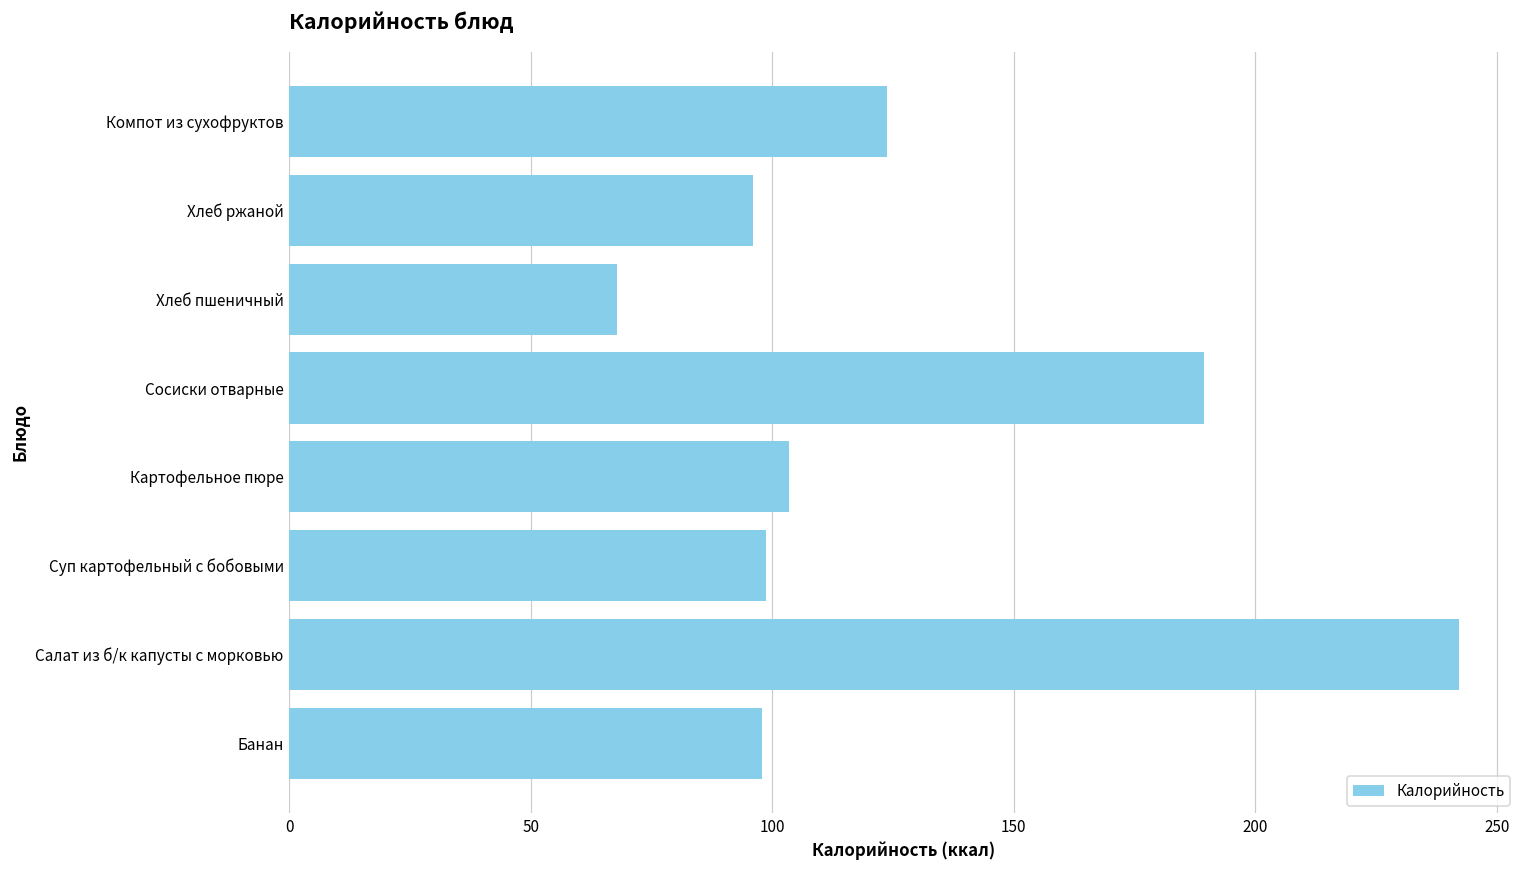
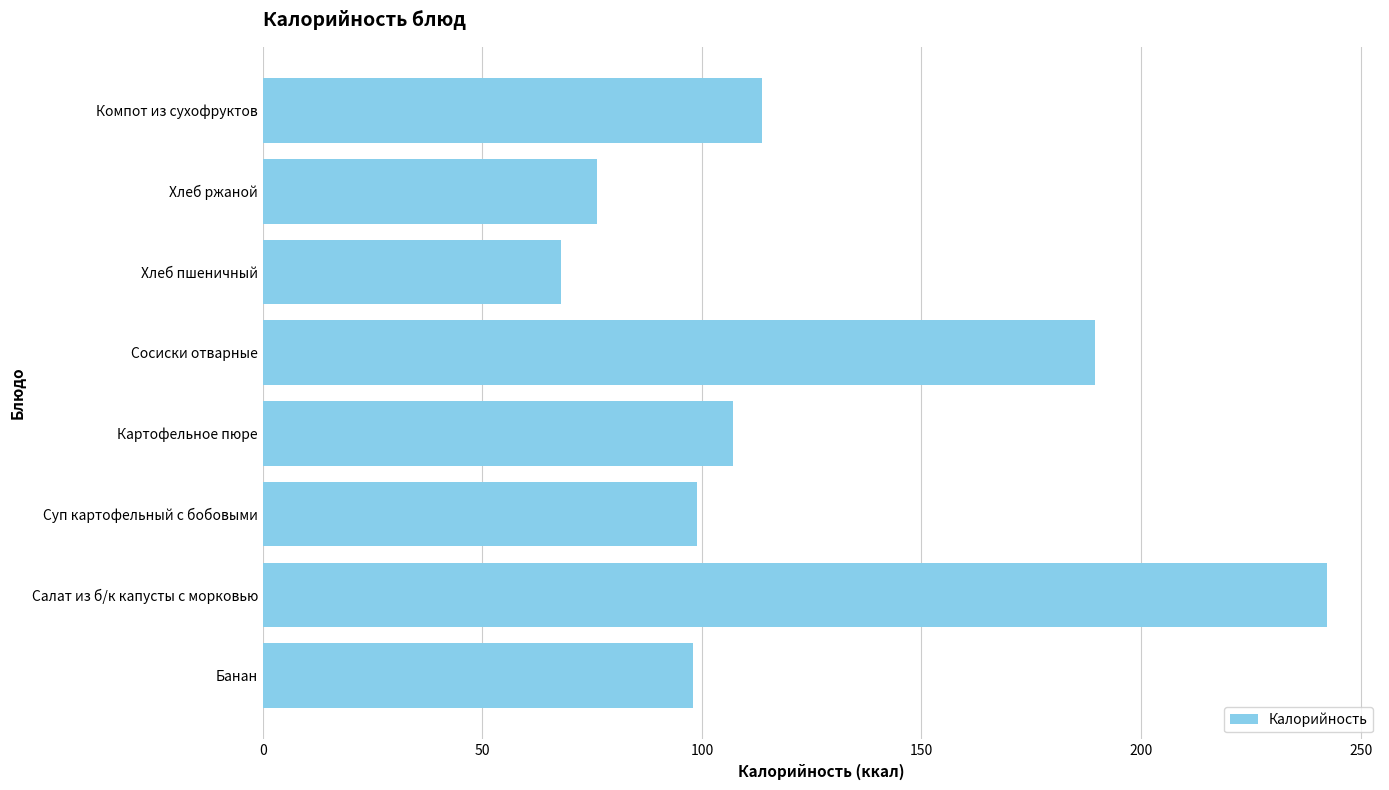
  {
-   "Компот из сухофруктов": 124,
-   "Хлеб ржаной": 96,
+   "Компот из сухофруктов": 114,
+   "Хлеб ржаной": 76,
    "Хлеб пшеничный": 68,
    "Сосиски отварные": 189,
-   "Картофельное пюре": 104,
+   "Картофельное пюре": 107,
    "Суп картофельный с бобовыми": 99,
    "Салат из б/к капусты с морковью": 242,
    "Банан": 98
  }
